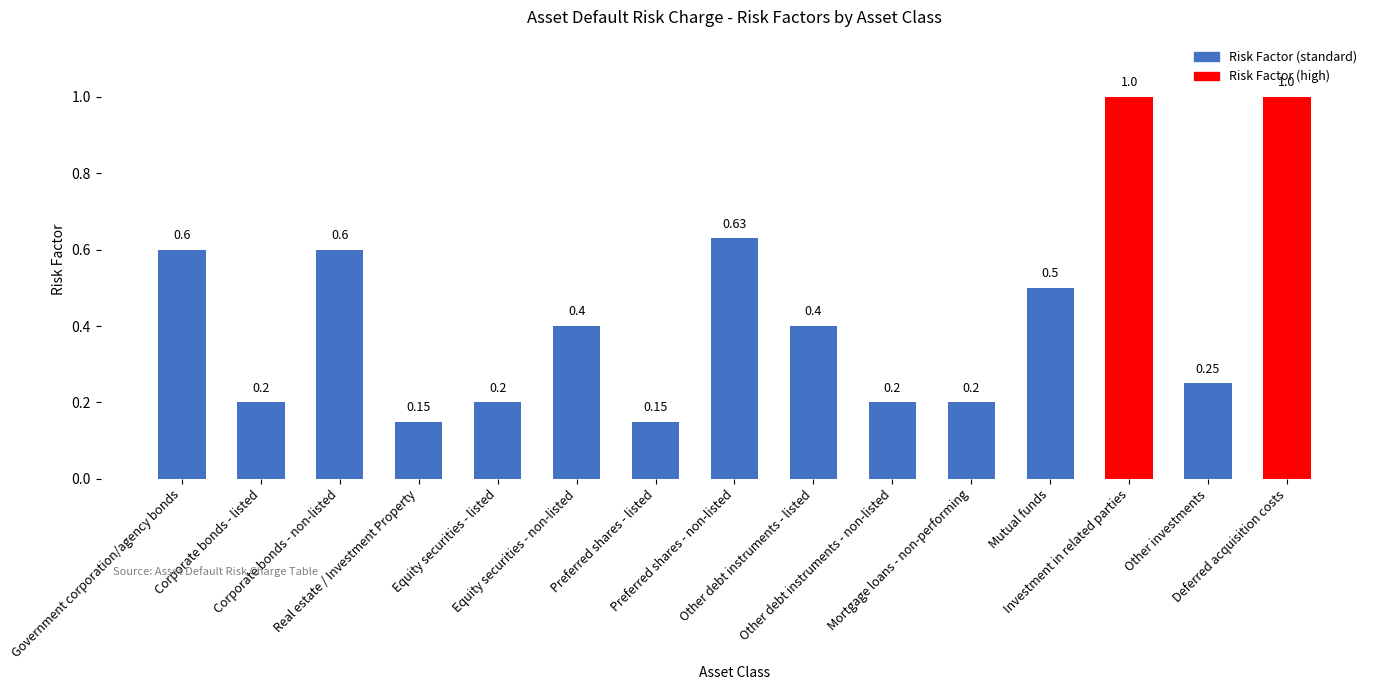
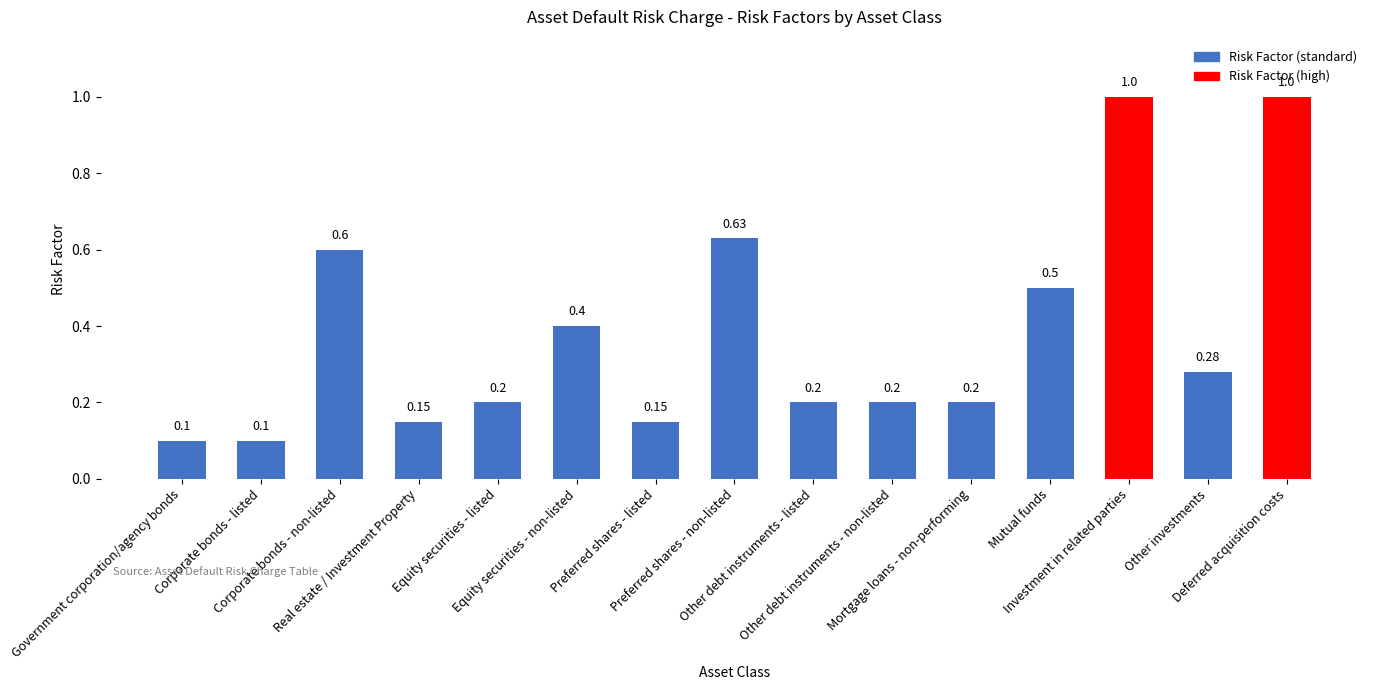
  {
-   "Government corporation/agency bonds": 0.6,
-   "Corporate bonds - listed": 0.2,
+   "Government corporation/agency bonds": 0.1,
+   "Corporate bonds - listed": 0.1,
    "Corporate bonds - non-listed": 0.6,
    "Real estate / Investment Property": 0.15,
    "Equity securities - listed": 0.2,
    "Equity securities - non-listed": 0.4,
    "Preferred shares - listed": 0.15,
    "Preferred shares - non-listed": 0.63,
-   "Other debt instruments - listed": 0.4,
+   "Other debt instruments - listed": 0.2,
    "Other debt instruments - non-listed": 0.2,
    "Mortgage loans - non-performing": 0.2,
    "Mutual funds": 0.5,
    "Investment in related parties": 1.0,
-   "Other investments": 0.25,
+   "Other investments": 0.28,
    "Deferred acquisition costs": 1.0
  }
